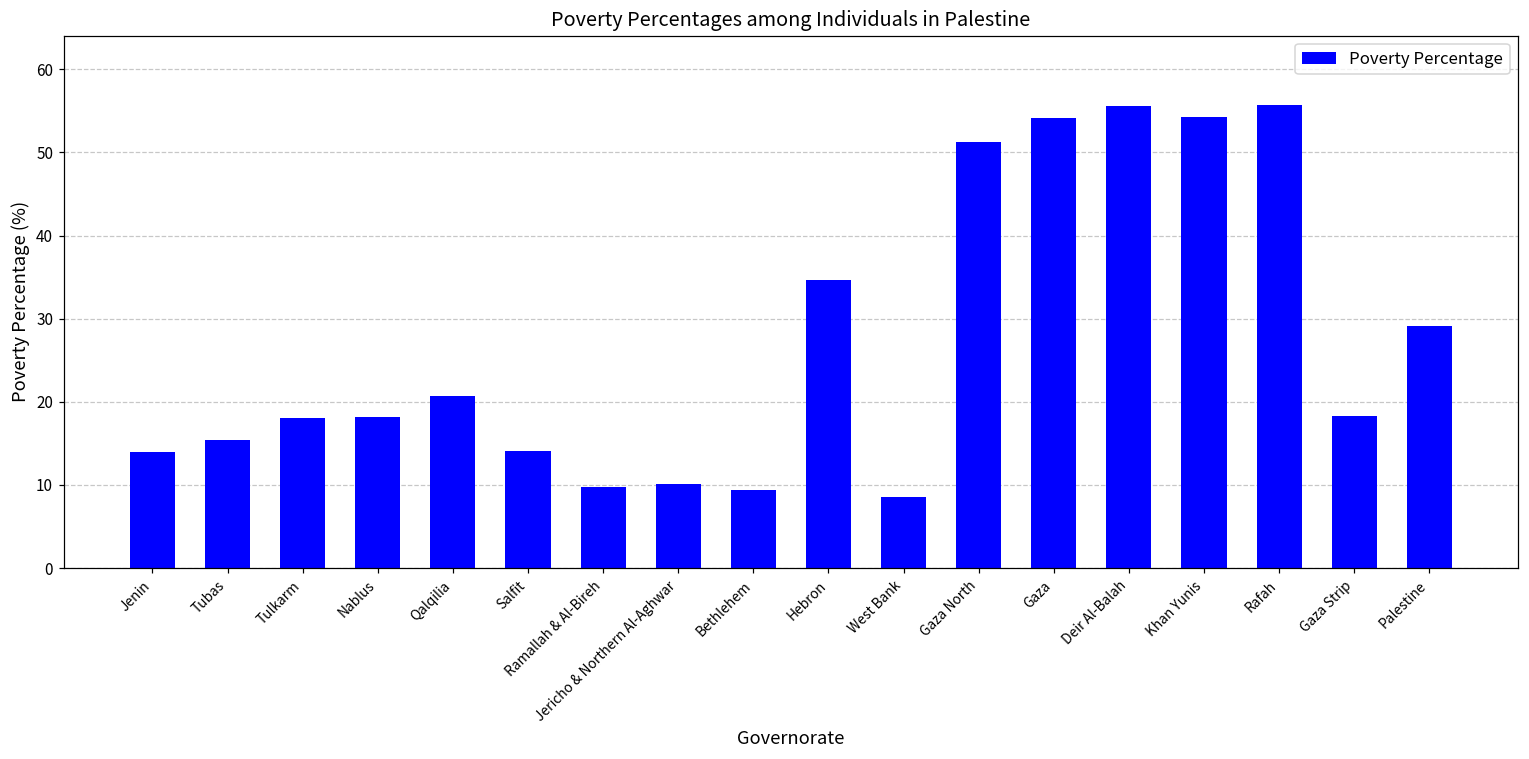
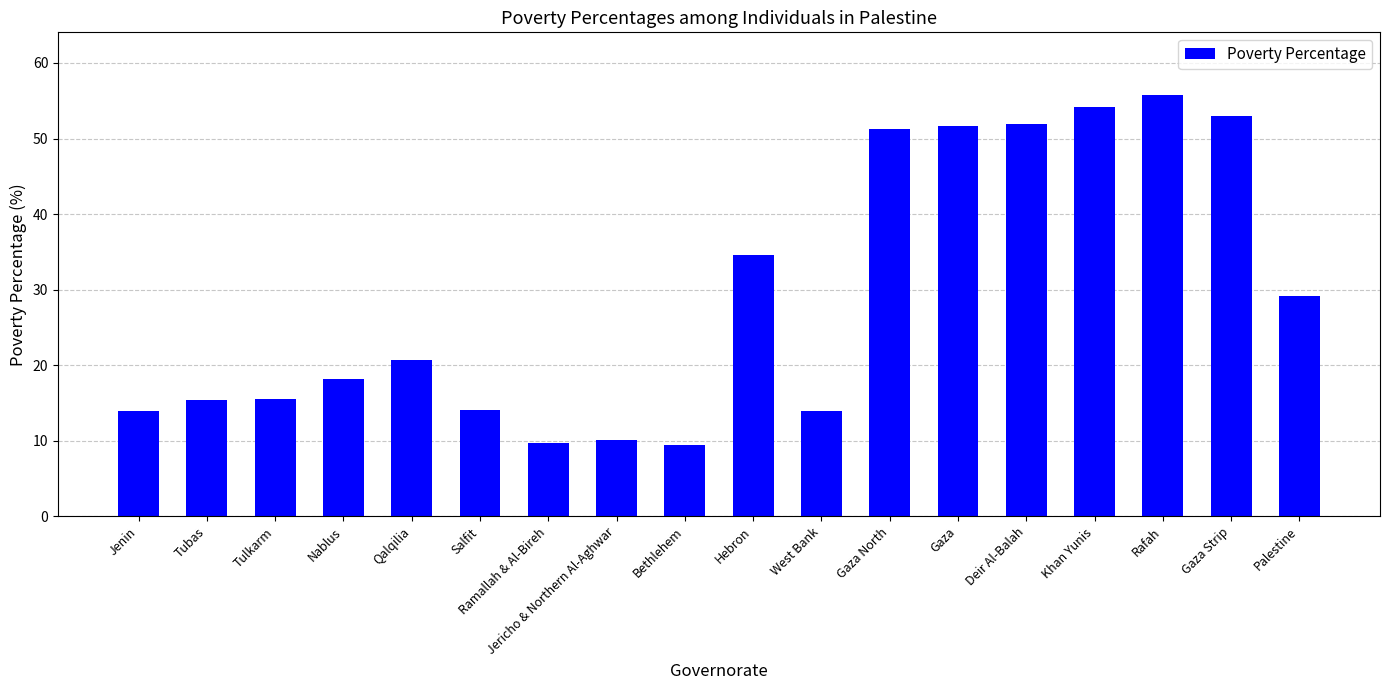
  {
    "Jenin": 14,
    "Tubas": 15,
-   "Tulkarm": 18,
+   "Tulkarm": 16,
    "Nablus": 18,
    "Qalqilia": 21,
    "Salfit": 14,
    "Ramallah & Al-Bireh": 10,
    "Jericho & Northern Al-Aghwar": 10,
    "Bethlehem": 9,
    "Hebron": 35,
-   "West Bank": 9,
+   "West Bank": 14,
    "Gaza North": 51,
-   "Gaza": 54,
-   "Deir Al-Balah": 56,
+   "Gaza": 52,
+   "Deir Al-Balah": 52,
    "Khan Yunis": 54,
    "Rafah": 56,
-   "Gaza Strip": 18,
+   "Gaza Strip": 53,
    "Palestine": 29
  }
